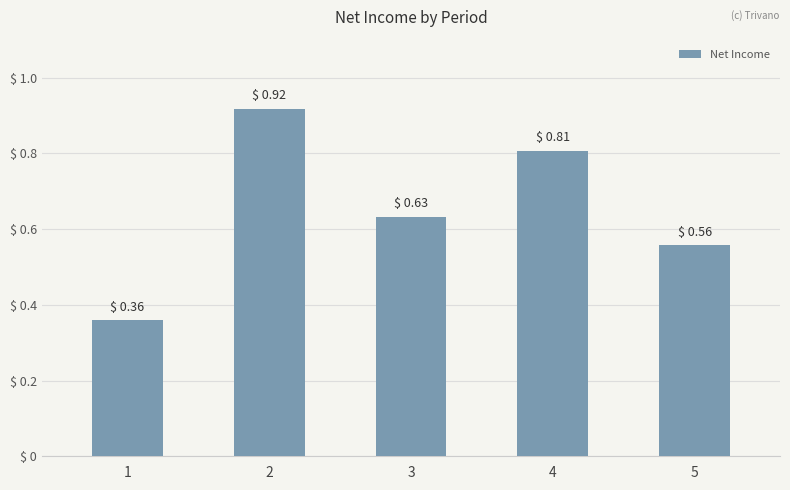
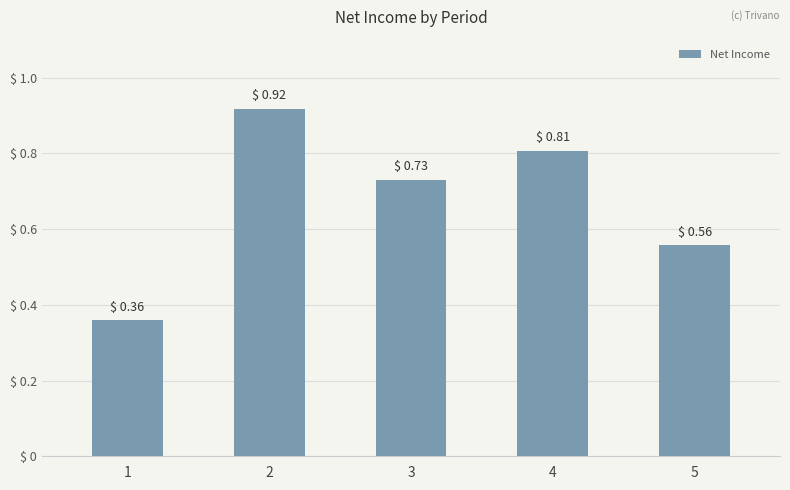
  {
-   "3": 0.63
+   "3": 0.73
  }
